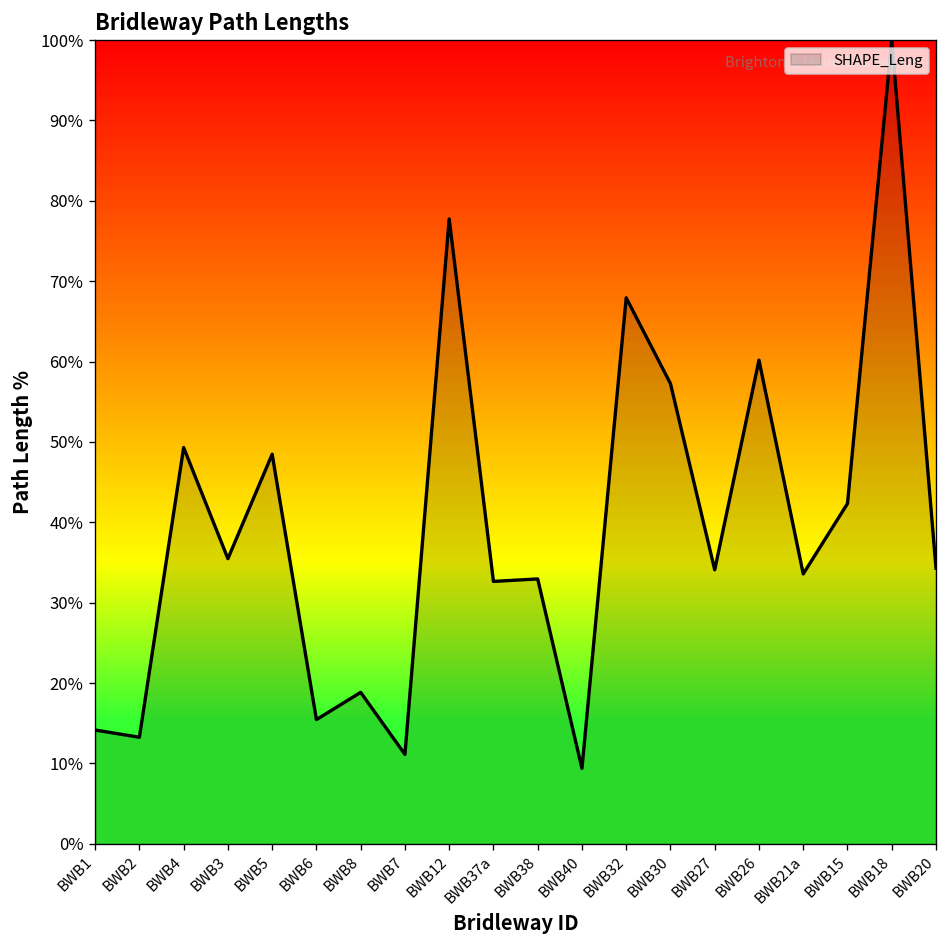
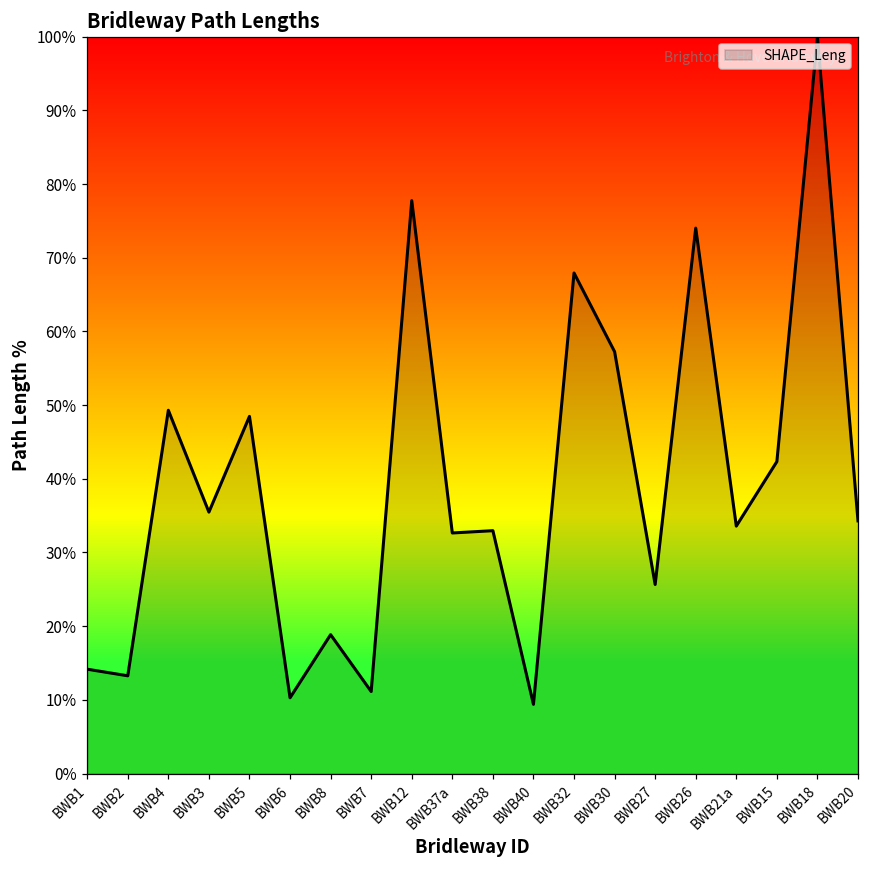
  {
    "BWB1": "14%",
    "BWB2": "13%",
    "BWB4": "49%",
    "BWB3": "35%",
    "BWB5": "48%",
-   "BWB6": "15%",
+   "BWB6": "10%",
    "BWB8": "19%",
    "BWB7": "11%",
    "BWB12": "78%",
    "BWB37a": "33%",
    "BWB38": "33%",
    "BWB40": "9%",
    "BWB32": "68%",
    "BWB30": "57%",
-   "BWB27": "34%",
-   "BWB26": "60%",
+   "BWB27": "26%",
+   "BWB26": "74%",
    "BWB21a": "34%",
    "BWB15": "42%",
    "BWB18": "100%",
    "BWB20": "34%"
  }
